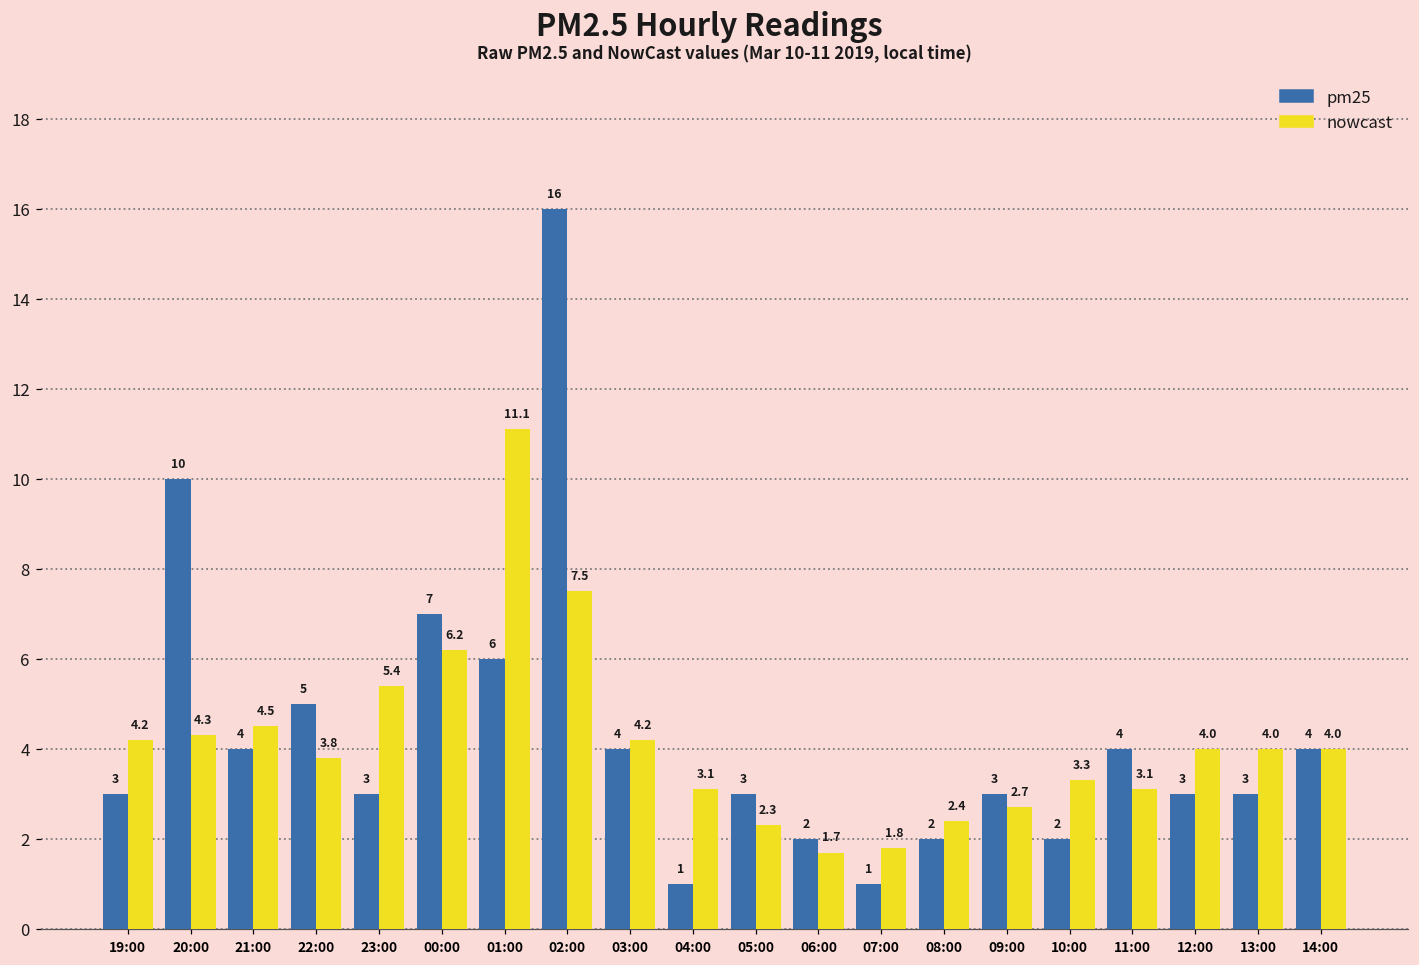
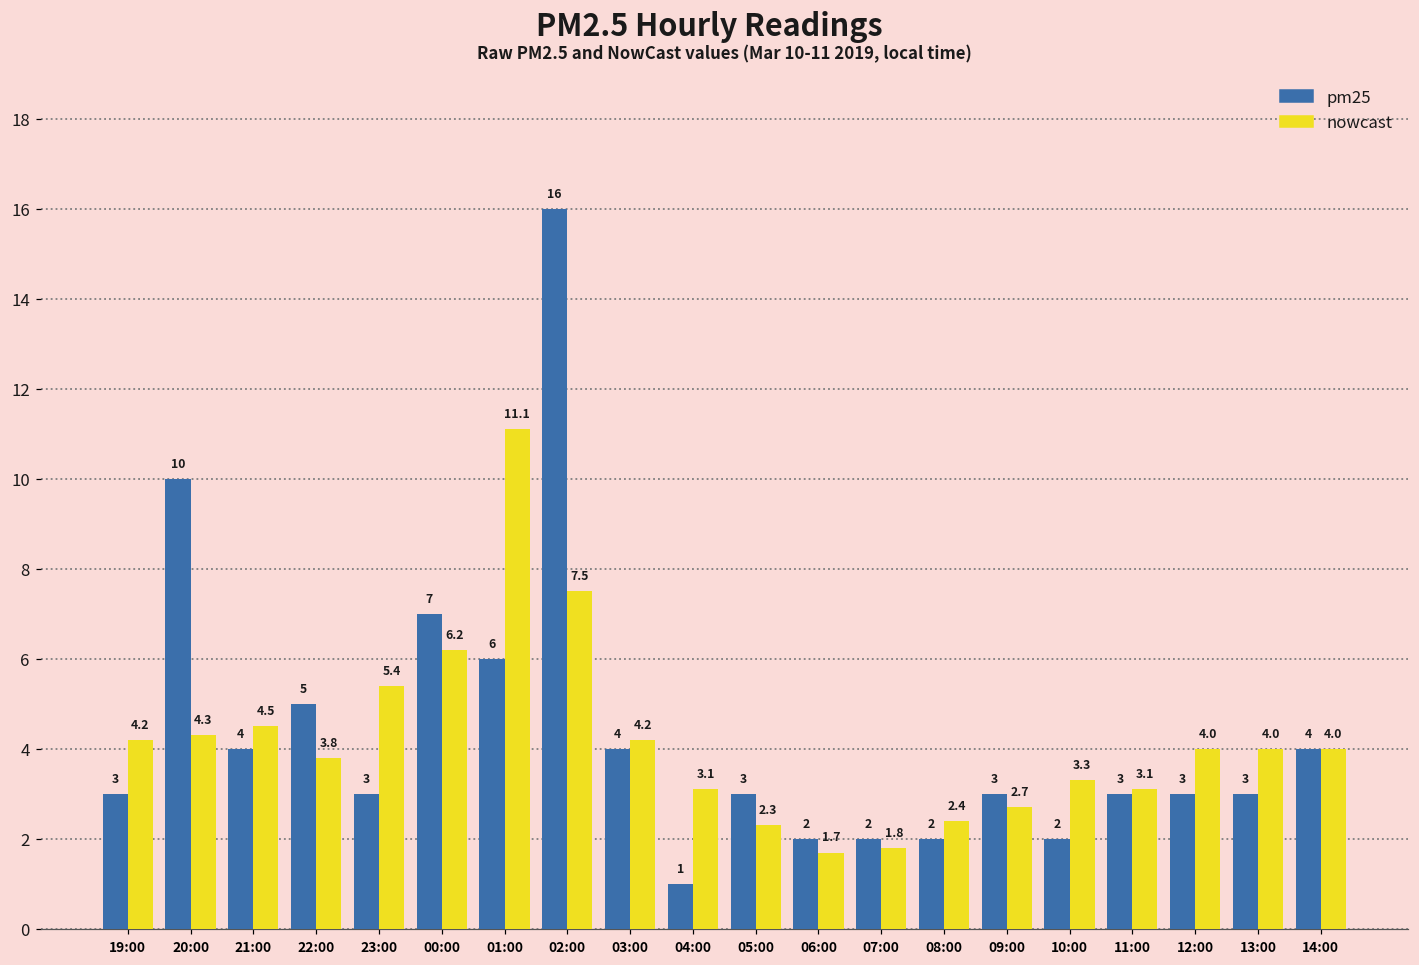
  {
    "pm25": {
      "19:00": 3,
      "20:00": 10,
      "21:00": 4,
      "22:00": 5,
      "23:00": 3,
      "00:00": 7,
      "01:00": 6,
      "02:00": 16,
      "03:00": 4,
      "04:00": 1,
      "05:00": 3,
      "06:00": 2,
-     "07:00": 1,
+     "07:00": 2,
      "08:00": 2,
      "09:00": 3,
      "10:00": 2,
-     "11:00": 4,
+     "11:00": 3,
      "12:00": 3,
      "13:00": 3,
      "14:00": 4
    },
    "nowcast": {
      "19:00": 4.2,
      "20:00": 4.3,
      "21:00": 4.5,
      "22:00": 3.8,
      "23:00": 5.4,
      "00:00": 6.2,
      "01:00": 11.1,
      "02:00": 7.5,
      "03:00": 4.2,
      "04:00": 3.1,
      "05:00": 2.3,
      "06:00": 1.7,
      "07:00": 1.8,
      "08:00": 2.4,
      "09:00": 2.7,
      "10:00": 3.3,
      "11:00": 3.1,
      "12:00": 4.0,
      "13:00": 4.0,
      "14:00": 4.0
    }
  }
